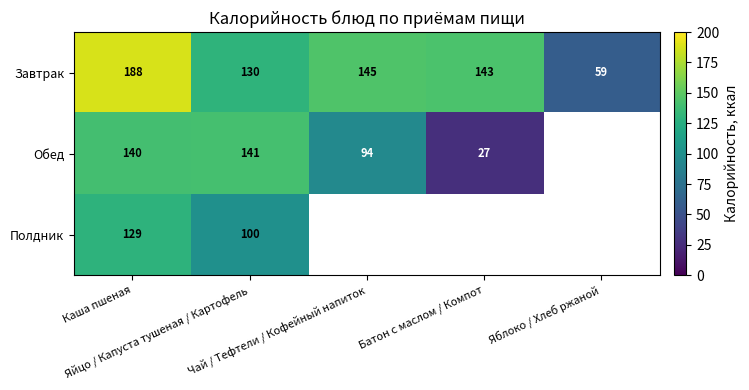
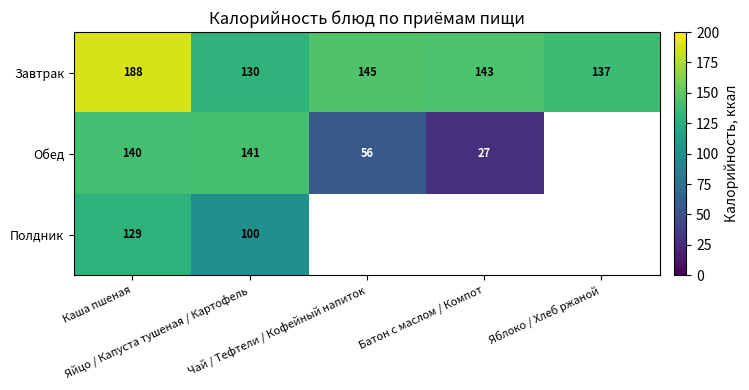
  {
    "Завтрак": {
      "Каша пшеная": 188,
      "Яйцо / Капуста тушеная / Картофель": 130,
      "Чай / Тефтели / Кофейный напиток": 145,
      "Батон с маслом / Компот": 143,
-     "Яблоко / Хлеб ржаной": 59
+     "Яблоко / Хлеб ржаной": 137
    },
    "Обед": {
      "Каша пшеная": 140,
      "Яйцо / Капуста тушеная / Картофель": 141,
-     "Чай / Тефтели / Кофейный напиток": 94,
+     "Чай / Тефтели / Кофейный напиток": 56,
      "Батон с маслом / Компот": 27
    },
    "Полдник": {
      "Каша пшеная": 129,
      "Яйцо / Капуста тушеная / Картофель": 100
    }
  }
